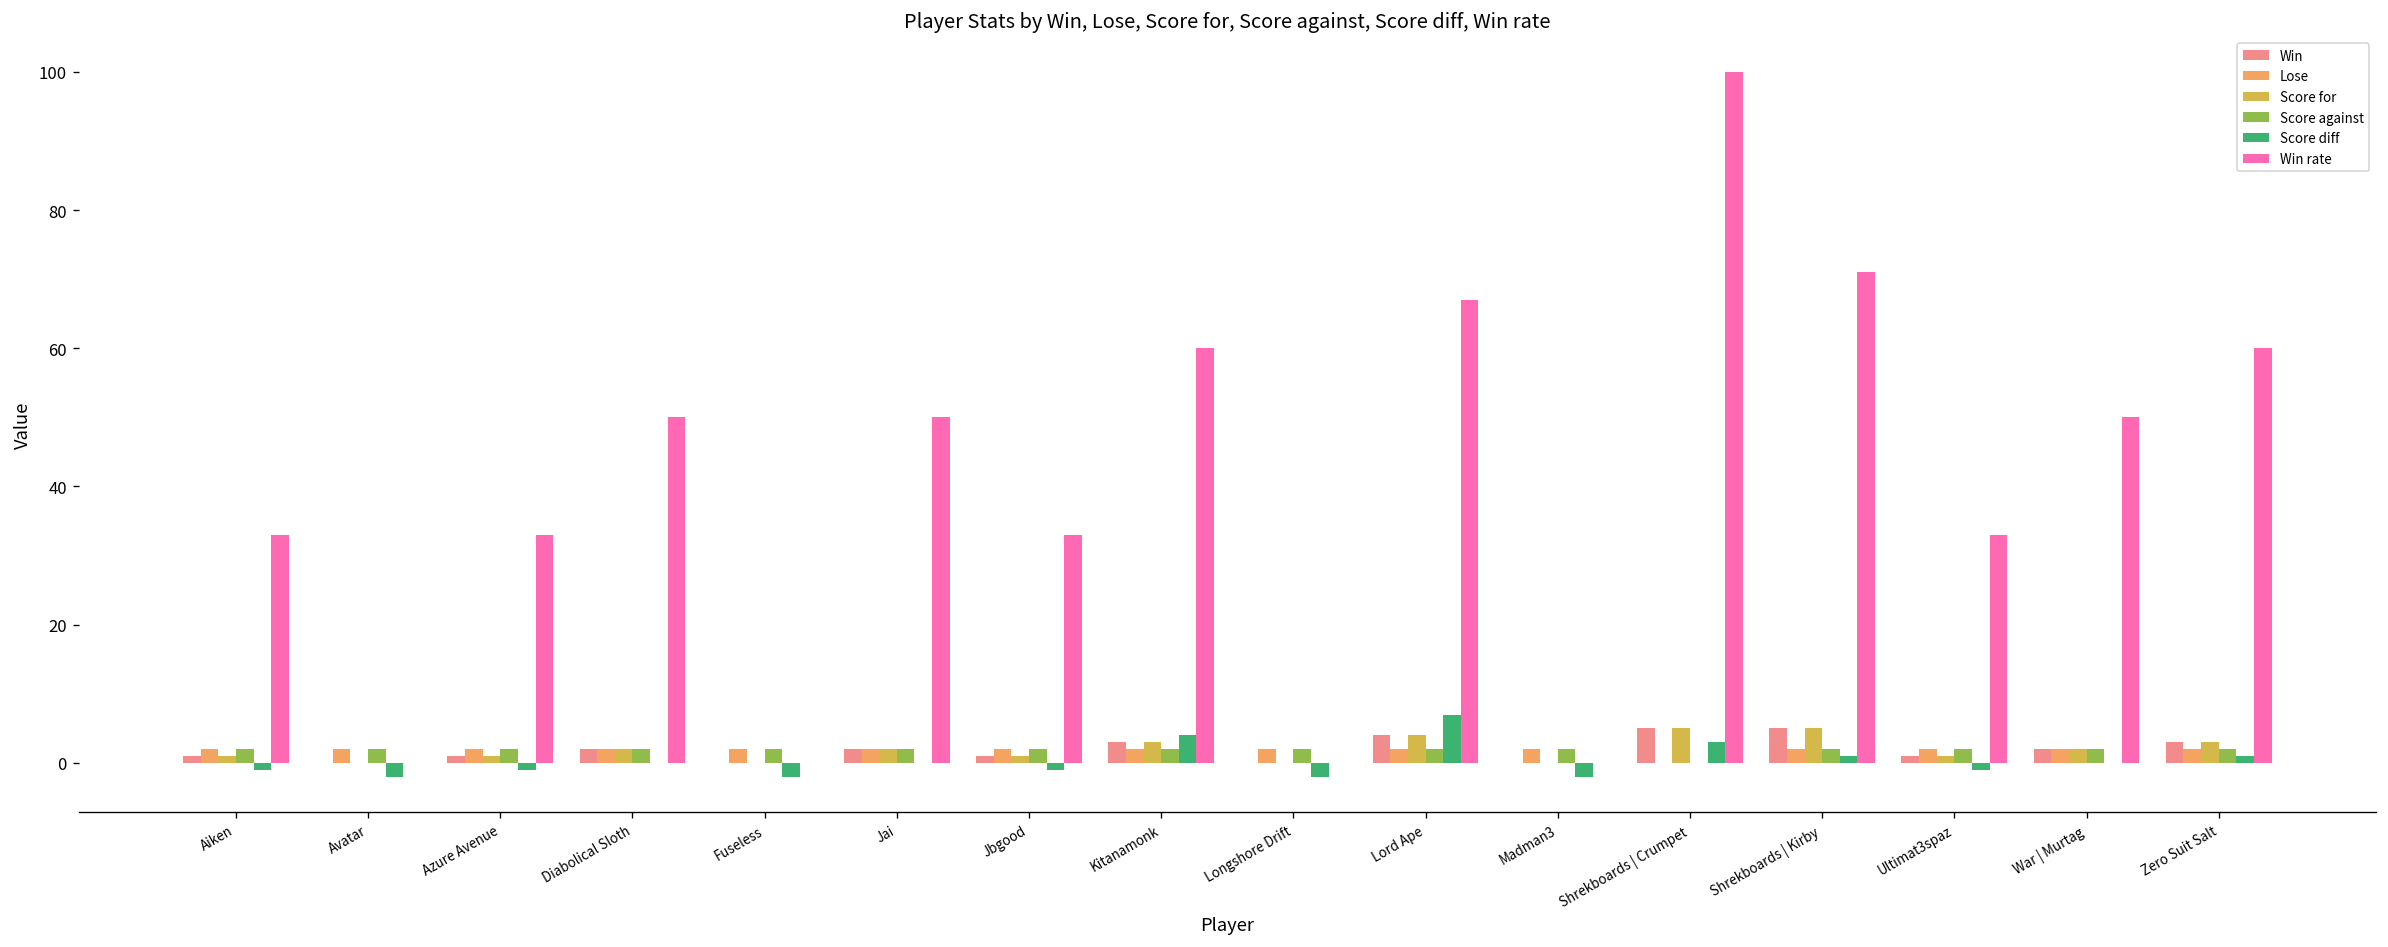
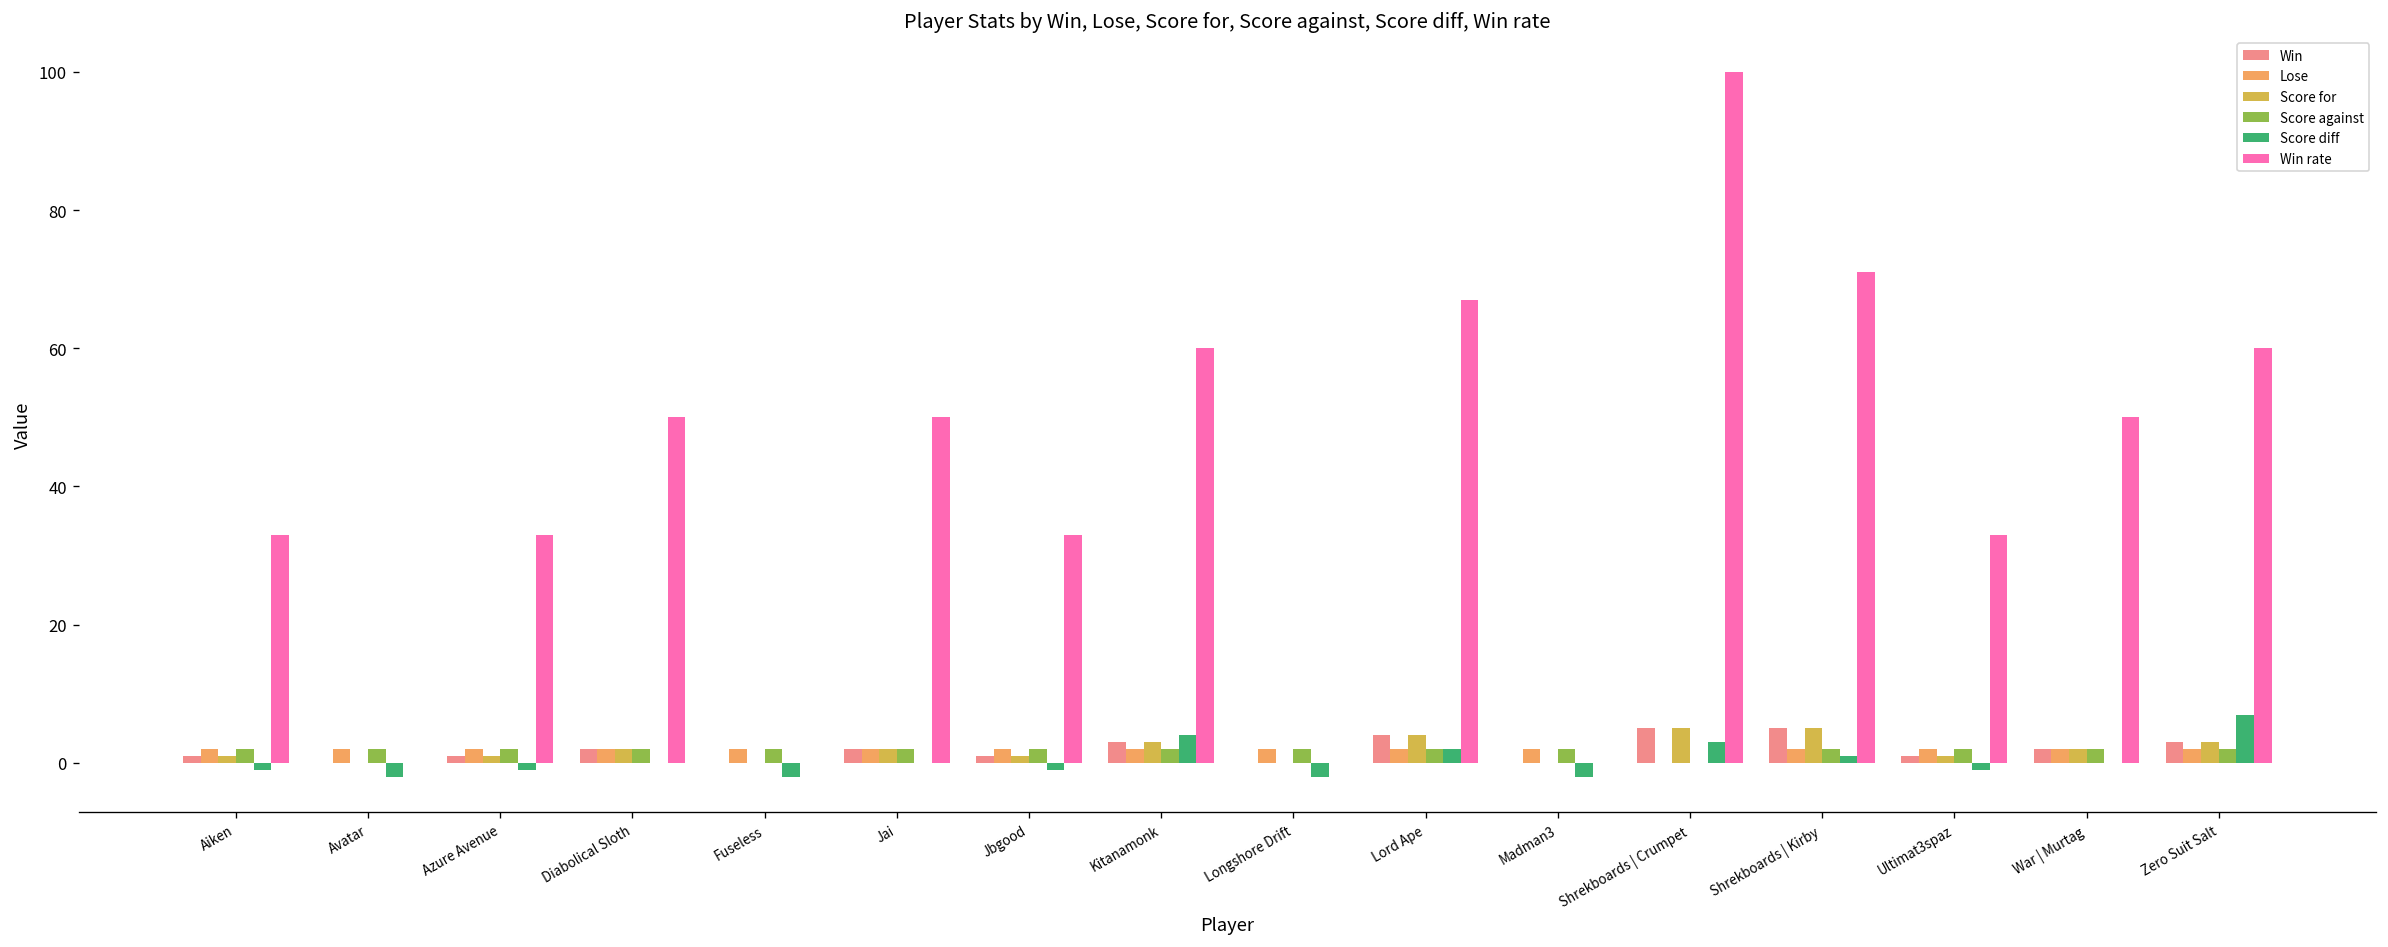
  {
    "Score against": {
      "Aiken": 2,
      "Avatar": 2,
      "Azure Avenue": 2,
      "Diabolical Sloth": 2,
      "Fuseless": 2,
      "Jai": 2,
      "Jbgood": 2,
      "Kitanamonk": 2,
      "Longshore Drift": 2,
      "Lord Ape": 2,
      "Madman3": 2,
      "Shrekboards | Crumpet": 0,
      "Shrekboards | Kirby": 2,
      "Ultimat3spaz": 2,
      "War | Murtag": 2,
      "Zero Suit Salt": 2
    },
    "Score diff": {
      "Aiken": -1,
      "Avatar": -2,
      "Azure Avenue": -1,
      "Diabolical Sloth": 0,
      "Fuseless": -2,
      "Jai": 0,
      "Jbgood": -1,
      "Kitanamonk": 4,
      "Longshore Drift": -2,
-     "Lord Ape": 7,
+     "Lord Ape": 2,
      "Madman3": -2,
      "Shrekboards | Crumpet": 3,
      "Shrekboards | Kirby": 1,
      "Ultimat3spaz": -1,
      "War | Murtag": 0,
-     "Zero Suit Salt": 1
+     "Zero Suit Salt": 7
    }
  }
